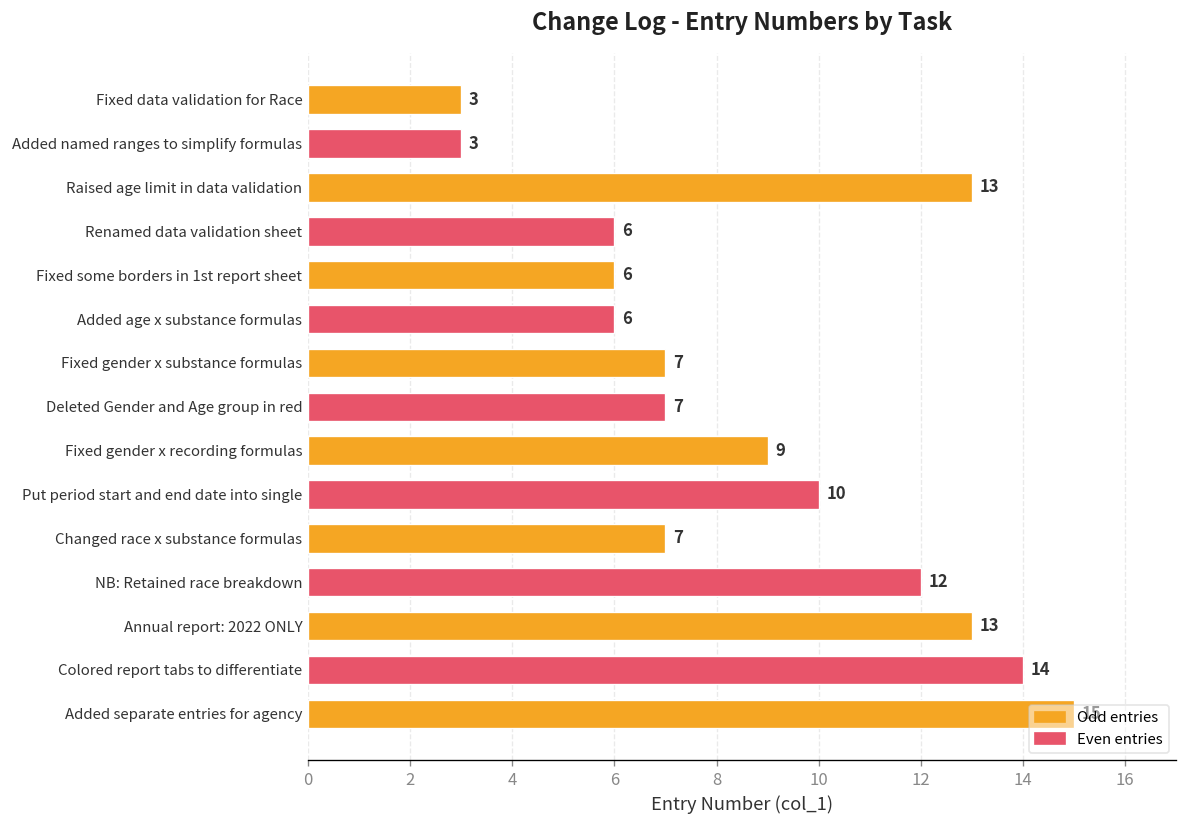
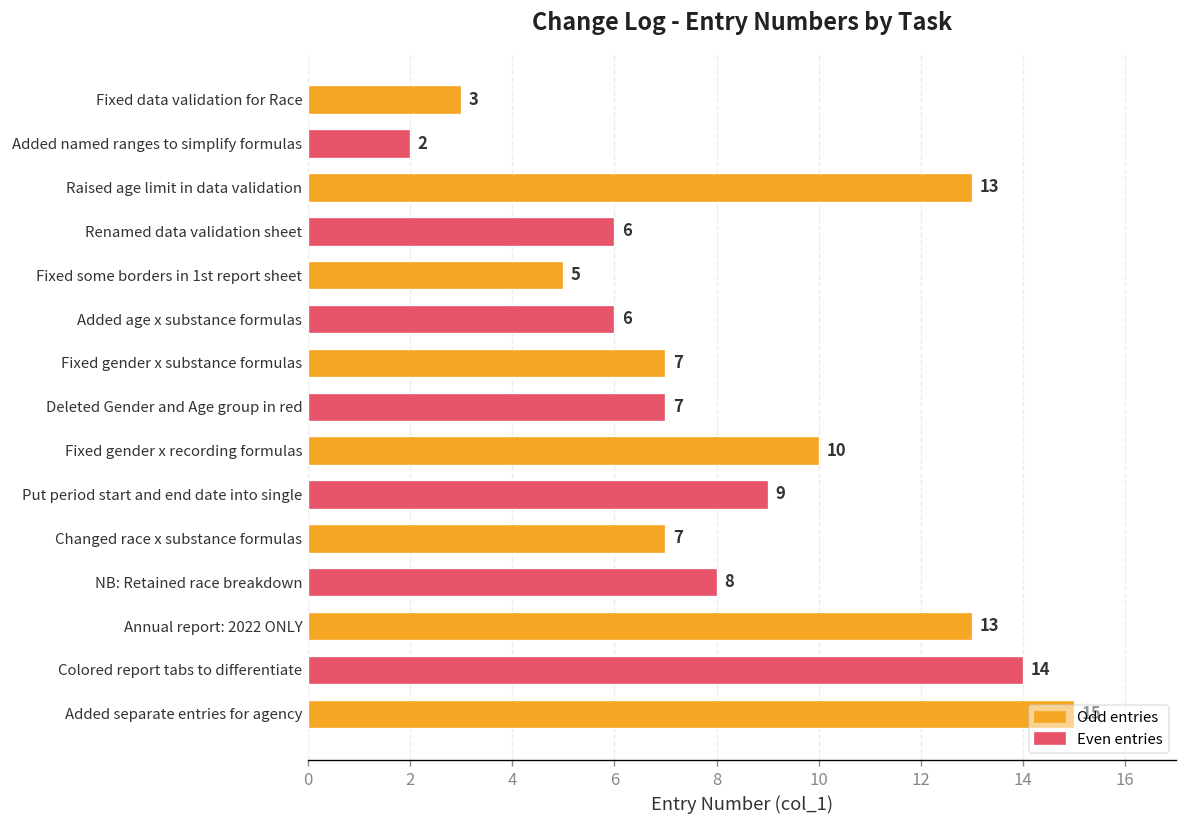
  {
    "Fixed data validation for Race": 3,
-   "Added named ranges to simplify formulas": 3,
+   "Added named ranges to simplify formulas": 2,
    "Raised age limit in data validation": 13,
    "Renamed data validation sheet": 6,
-   "Fixed some borders in 1st report sheet": 6,
+   "Fixed some borders in 1st report sheet": 5,
    "Added age x substance formulas": 6,
    "Fixed gender x substance formulas": 7,
    "Deleted Gender and Age group in red": 7,
-   "Fixed gender x recording formulas": 9,
-   "Put period start and end date into single": 10,
+   "Fixed gender x recording formulas": 10,
+   "Put period start and end date into single": 9,
    "Changed race x substance formulas": 7,
-   "NB: Retained race breakdown": 12,
+   "NB: Retained race breakdown": 8,
    "Annual report: 2022 ONLY": 13,
    "Colored report tabs to differentiate": 14
  }
